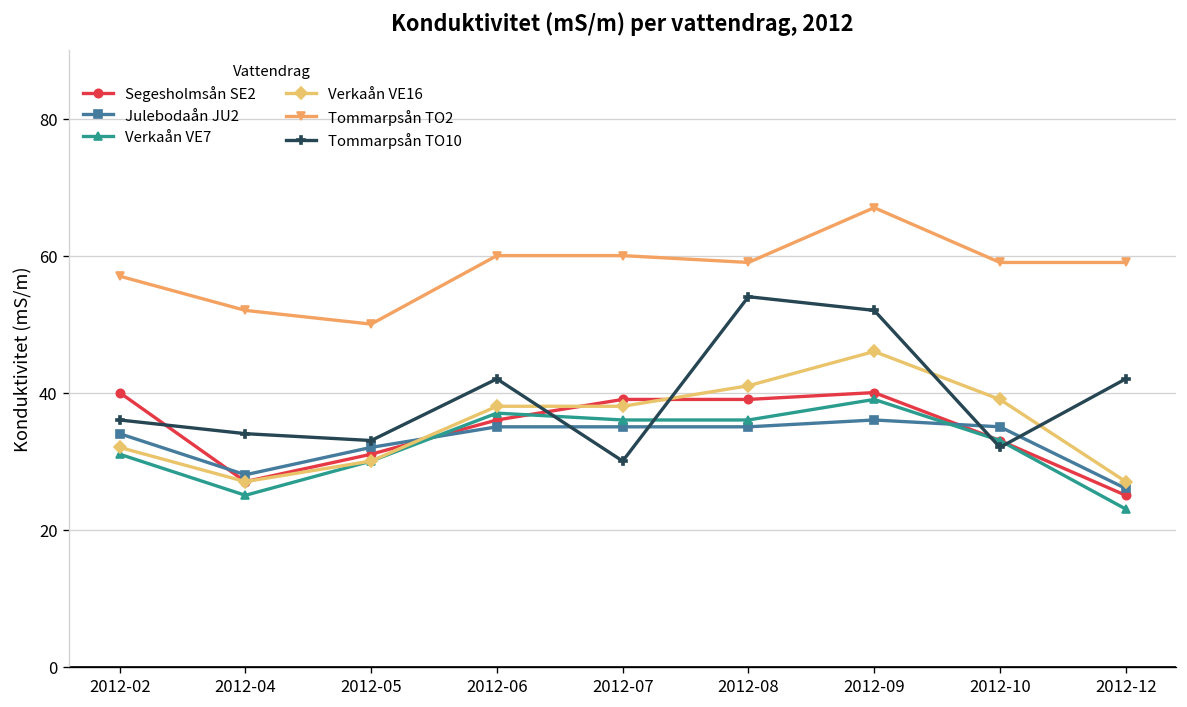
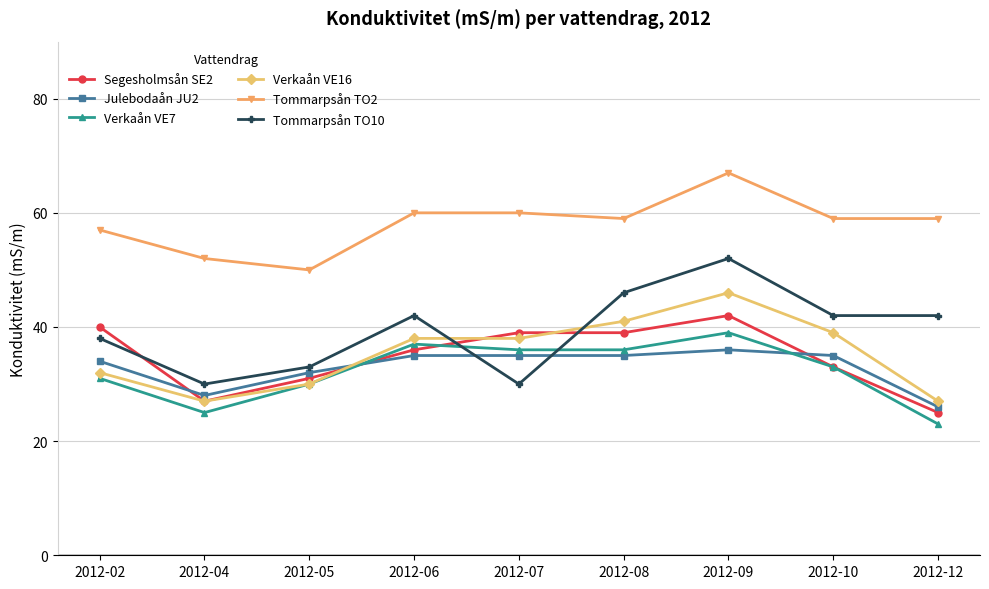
  {
    "Segesholmsån SE2": {
      "2012-02": 40,
      "2012-05": 31,
      "2012-06": 36,
      "2012-07": 39,
      "2012-08": 39,
-     "2012-09": 40,
+     "2012-09": 42,
      "2012-12": 25
    },
    "Tommarpsån TO10": {
-     "2012-02": 36,
-     "2012-04": 34,
+     "2012-02": 38,
+     "2012-04": 30,
      "2012-05": 33,
      "2012-06": 42,
      "2012-07": 30,
-     "2012-08": 54,
+     "2012-08": 46,
      "2012-09": 52,
-     "2012-10": 32,
+     "2012-10": 42,
      "2012-12": 42
    }
  }
